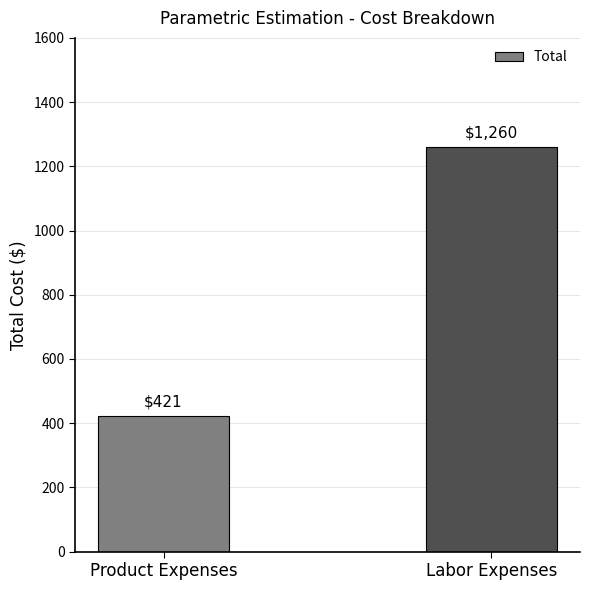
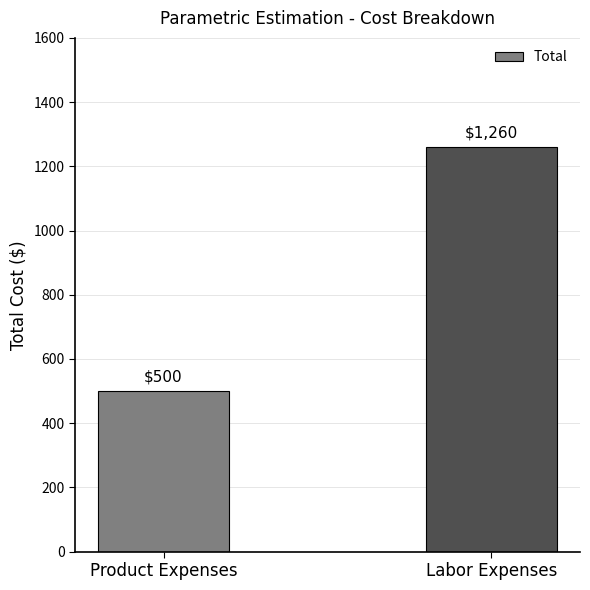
  {
-   "Product Expenses": "$421",
+   "Product Expenses": "$500",
    "Labor Expenses": "$1,260"
  }
